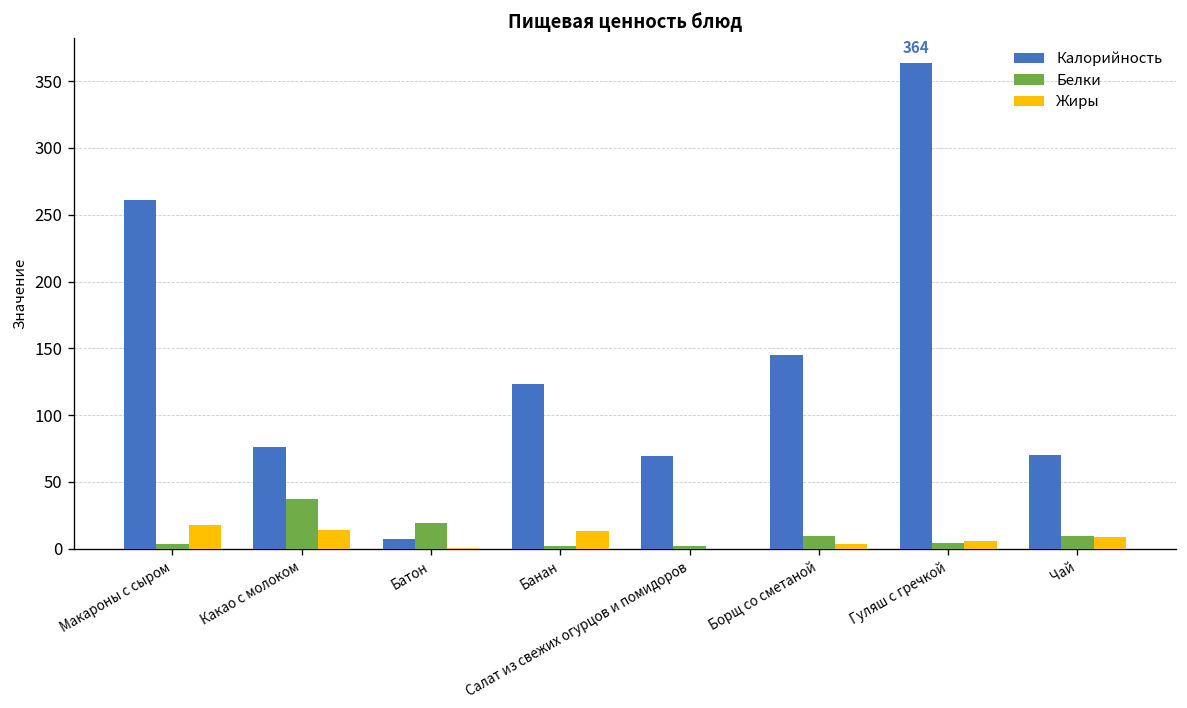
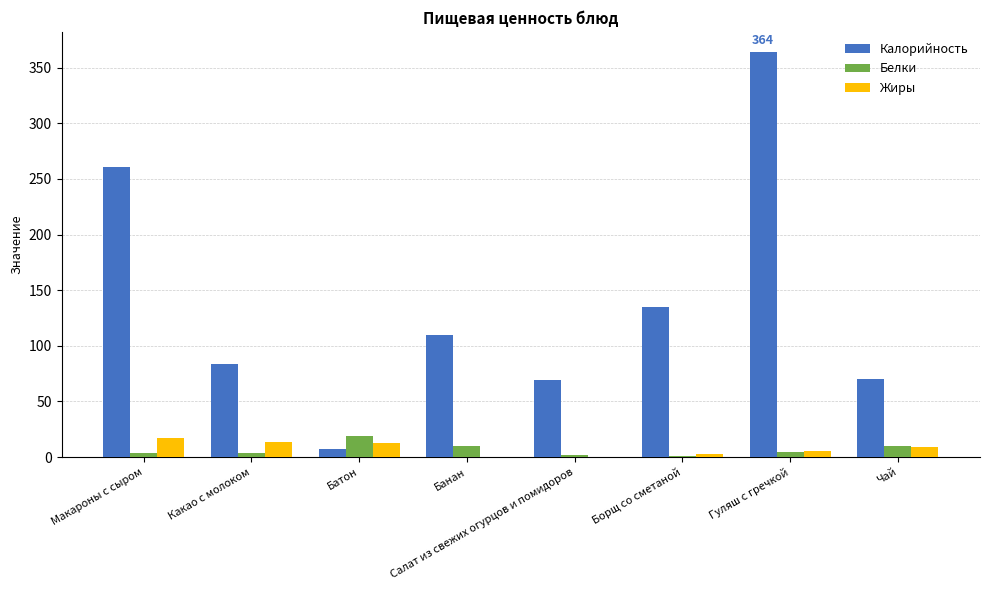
  {
    "Калорийность": {
      "Макароны с сыром": 261,
-     "Какао с молоком": 76,
+     "Какао с молоком": 84,
      "Батон": 7,
-     "Банан": 123,
+     "Банан": 110,
      "Салат из свежих огурцов и помидоров": 70,
-     "Борщ со сметаной": 145,
+     "Борщ со сметаной": 135,
      "Чай": 70
    },
    "Белки": {
      "Макароны с сыром": 4,
-     "Какао с молоком": 37,
+     "Какао с молоком": 4,
      "Батон": 19,
-     "Банан": 2,
-     "Борщ со сметаной": 9,
+     "Банан": 10,
+     "Борщ со сметаной": 1,
      "Гуляш с гречкой": 4,
      "Чай": 10
    },
    "Жиры": {
      "Макароны с сыром": 18,
      "Какао с молоком": 14,
-     "Батон": 0,
-     "Банан": 13,
+     "Батон": 13,
+     "Банан": 0,
      "Салат из свежих огурцов и помидоров": 0,
      "Борщ со сметаной": 3,
      "Гуляш с гречкой": 6,
      "Чай": 9
    }
  }
